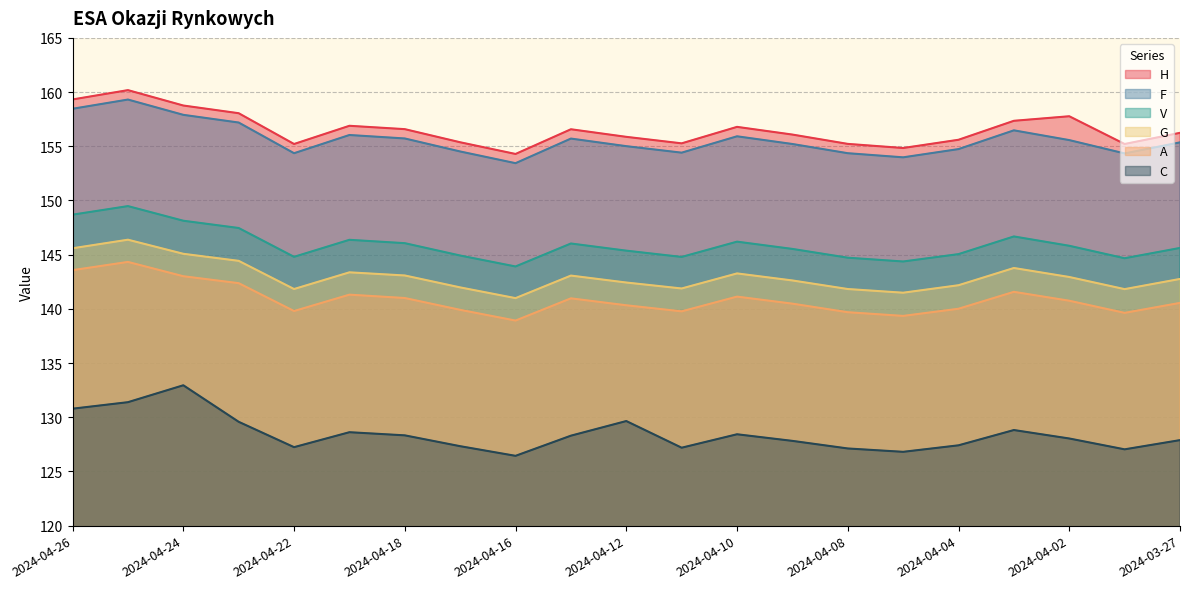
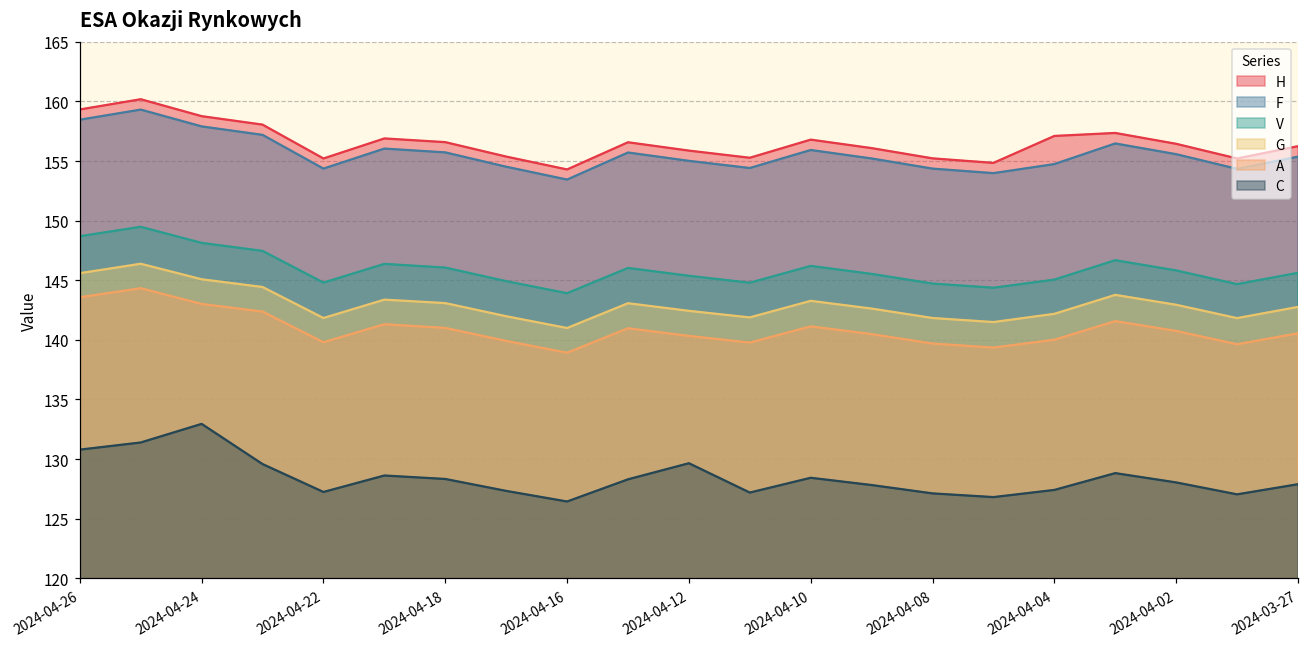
  {
    "H": {
      "2024-04-26": 159.3,
      "2024-04-24": 158.8,
      "2024-04-22": 155.2,
      "2024-04-18": 156.6,
      "2024-04-16": 154.3,
      "2024-04-12": 155.9,
      "2024-04-10": 156.8,
      "2024-04-08": 155.2,
-     "2024-04-04": 155.6,
-     "2024-04-02": 157.8,
+     "2024-04-04": 157.1,
+     "2024-04-02": 156.4,
      "2024-03-27": 156.2
    },
    "C": {
      "2024-04-26": 130.8,
      "2024-04-24": 133.0,
      "2024-04-22": 127.2,
      "2024-04-18": 128.3,
      "2024-04-16": 126.4,
      "2024-04-12": 129.7,
      "2024-04-10": 128.4,
      "2024-04-08": 127.1,
      "2024-04-04": 127.4,
      "2024-04-02": 128.0,
      "2024-03-27": 127.9
    }
  }
